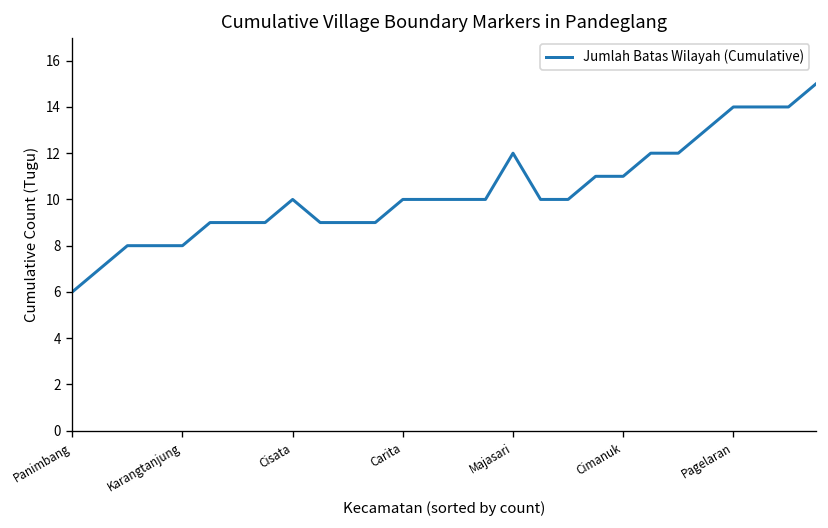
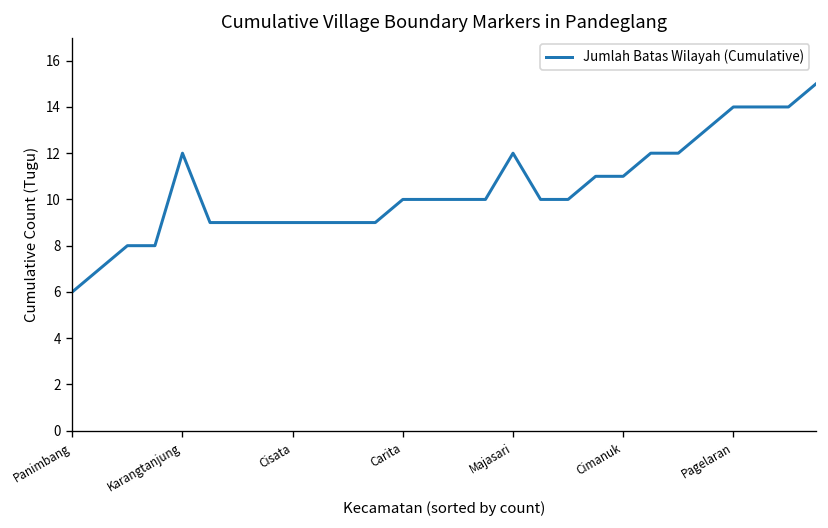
  {
    "Panimbang": 6,
-   "Karangtanjung": 8,
-   "Cisata": 10,
+   "Karangtanjung": 12,
+   "Cisata": 9,
    "Carita": 10,
    "Majasari": 12,
    "Cimanuk": 11,
    "Pagelaran": 14
  }
